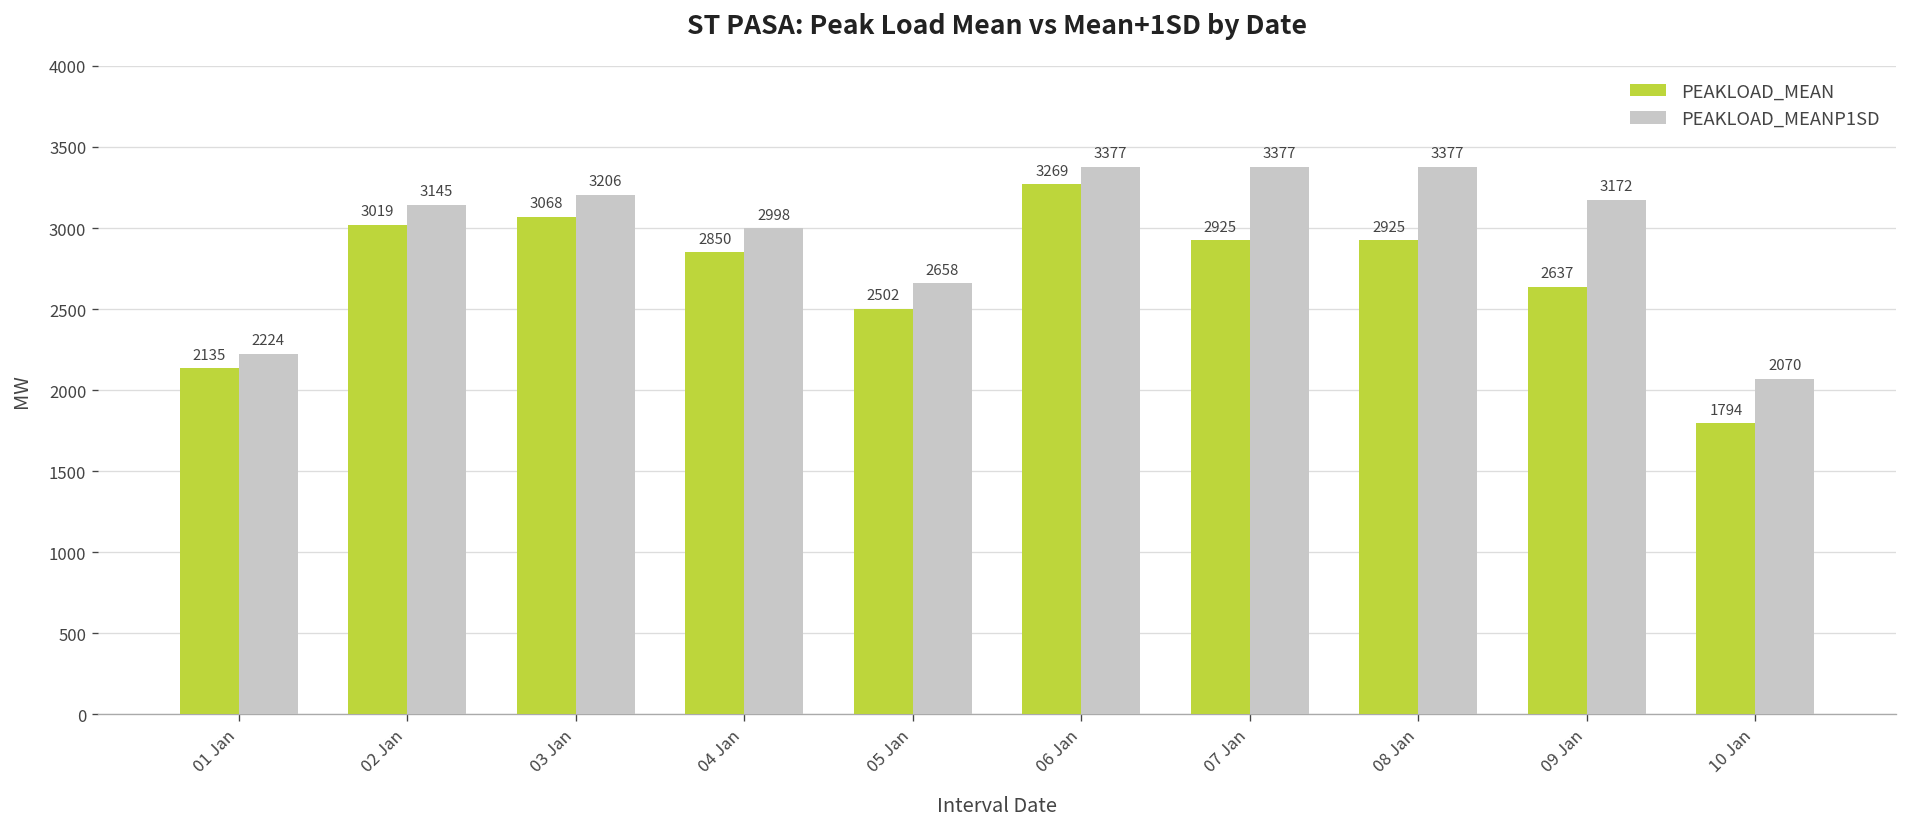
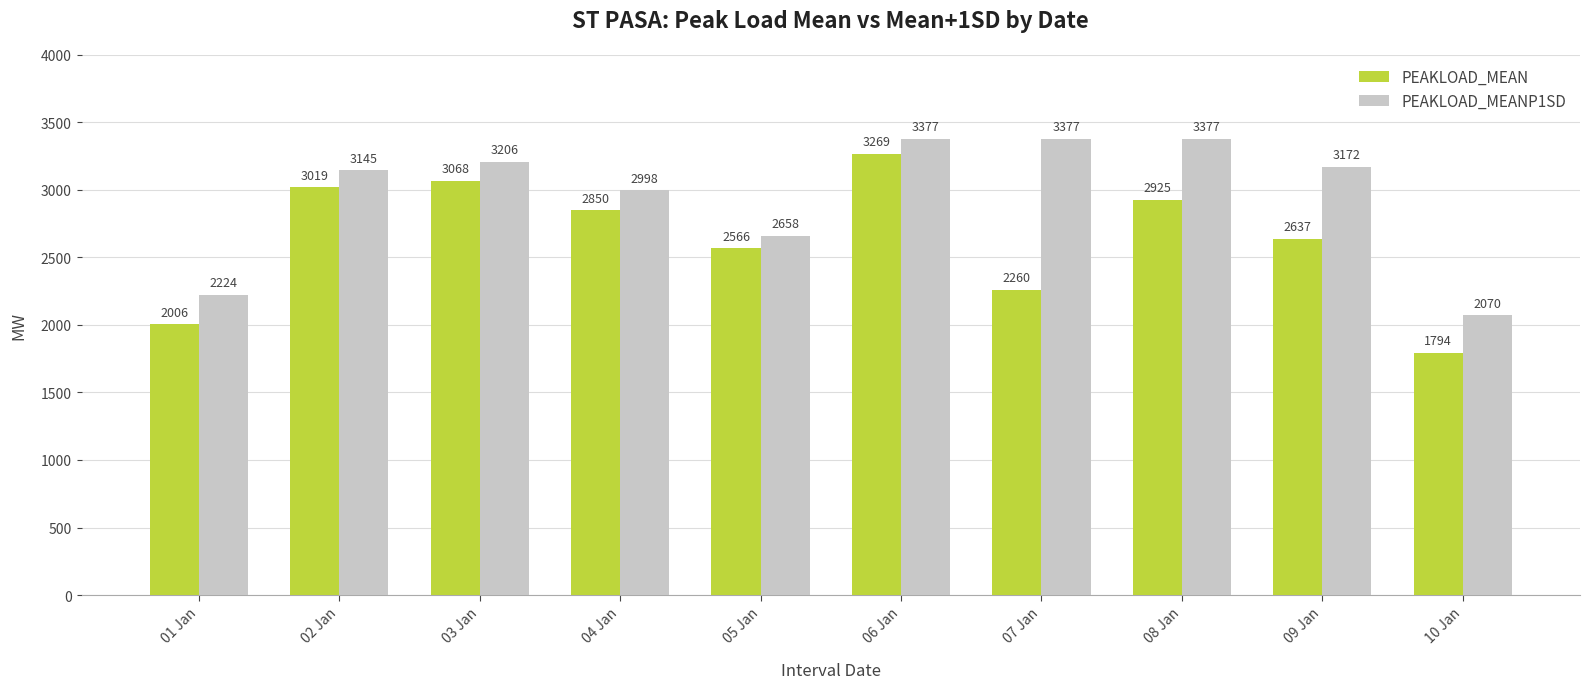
  {
    "PEAKLOAD_MEAN": {
-     "01 Jan": 2135,
+     "01 Jan": 2006,
      "02 Jan": 3019,
      "03 Jan": 3068,
      "04 Jan": 2850,
-     "05 Jan": 2502,
+     "05 Jan": 2566,
      "06 Jan": 3269,
-     "07 Jan": 2925,
+     "07 Jan": 2260,
      "08 Jan": 2925,
      "09 Jan": 2637,
      "10 Jan": 1794
    },
    "PEAKLOAD_MEANP1SD": {
      "01 Jan": 2224,
      "02 Jan": 3145,
      "03 Jan": 3206,
      "04 Jan": 2998,
      "05 Jan": 2658,
      "06 Jan": 3377,
      "07 Jan": 3377,
      "08 Jan": 3377,
      "09 Jan": 3172,
      "10 Jan": 2070
    }
  }
